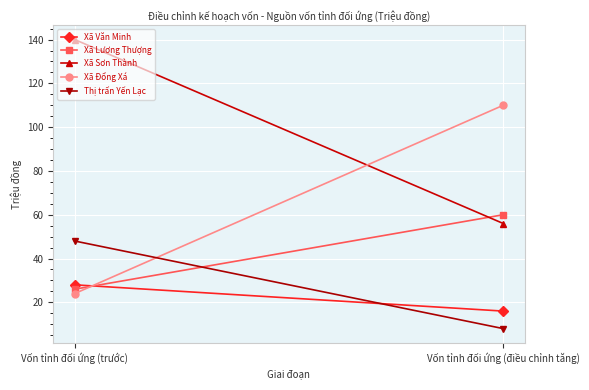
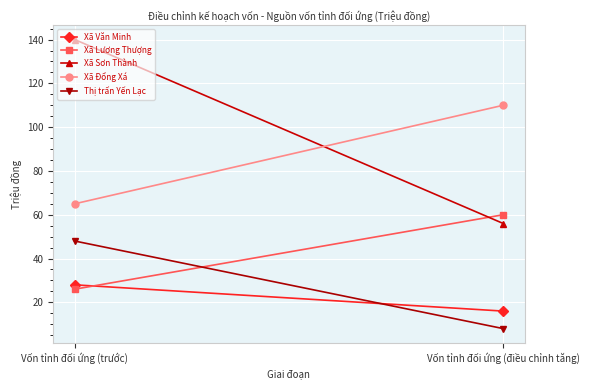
  {
    "Xã Văn Minh": {
      "Vốn tỉnh đối ứng (trước)": 28,
      "Vốn tỉnh đối ứng (điều chỉnh tăng)": 16
    },
    "Xã Lương Thượng": {
      "Vốn tỉnh đối ứng (trước)": 26,
      "Vốn tỉnh đối ứng (điều chỉnh tăng)": 60
    },
    "Xã Đổng Xá": {
-     "Vốn tỉnh đối ứng (trước)": 24,
+     "Vốn tỉnh đối ứng (trước)": 65,
      "Vốn tỉnh đối ứng (điều chỉnh tăng)": 110
    }
  }
